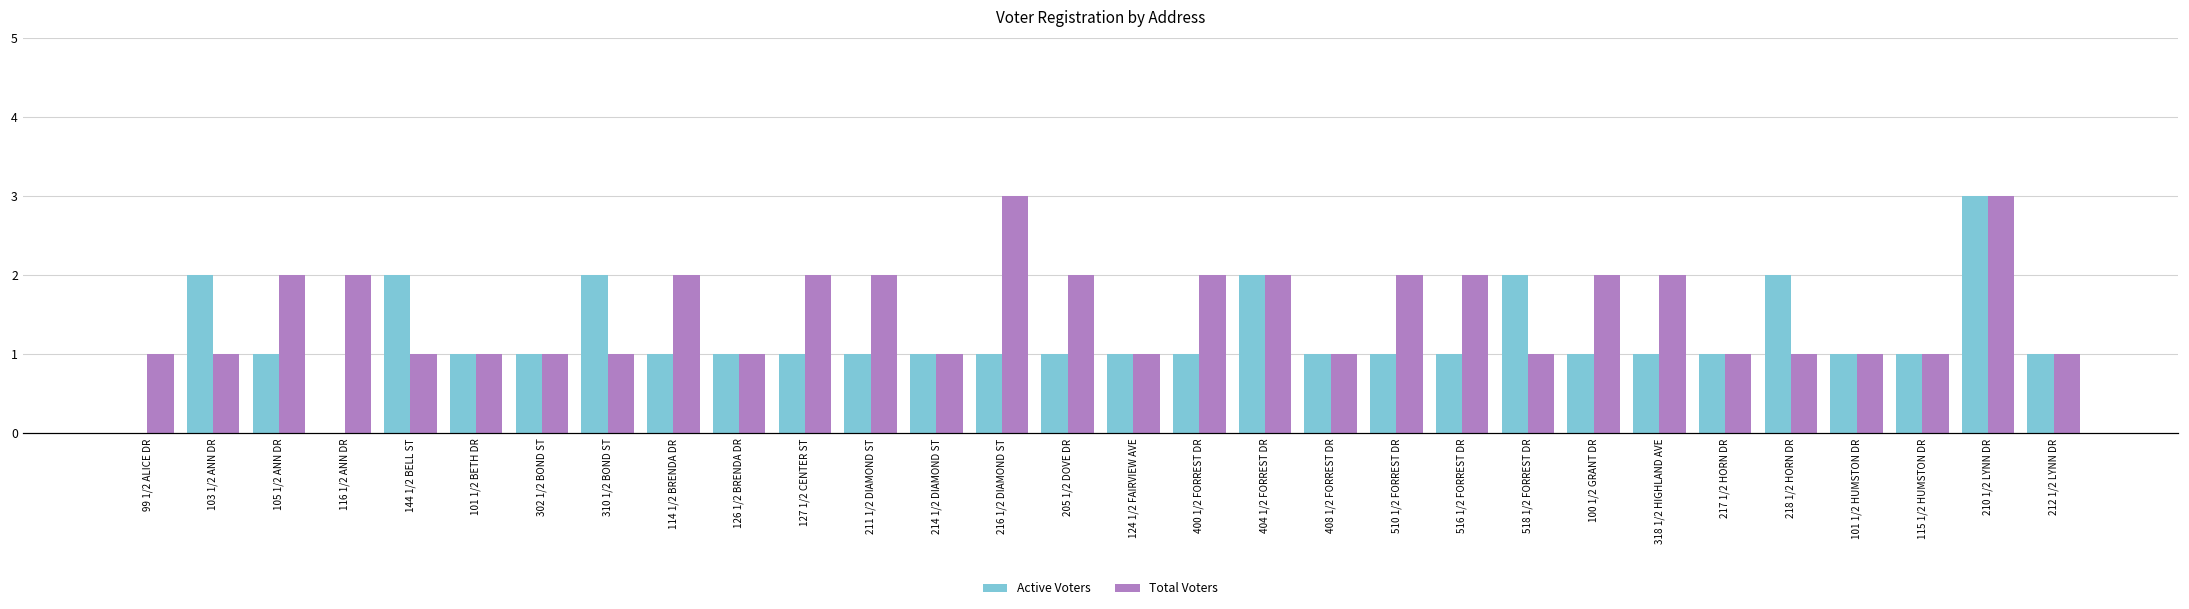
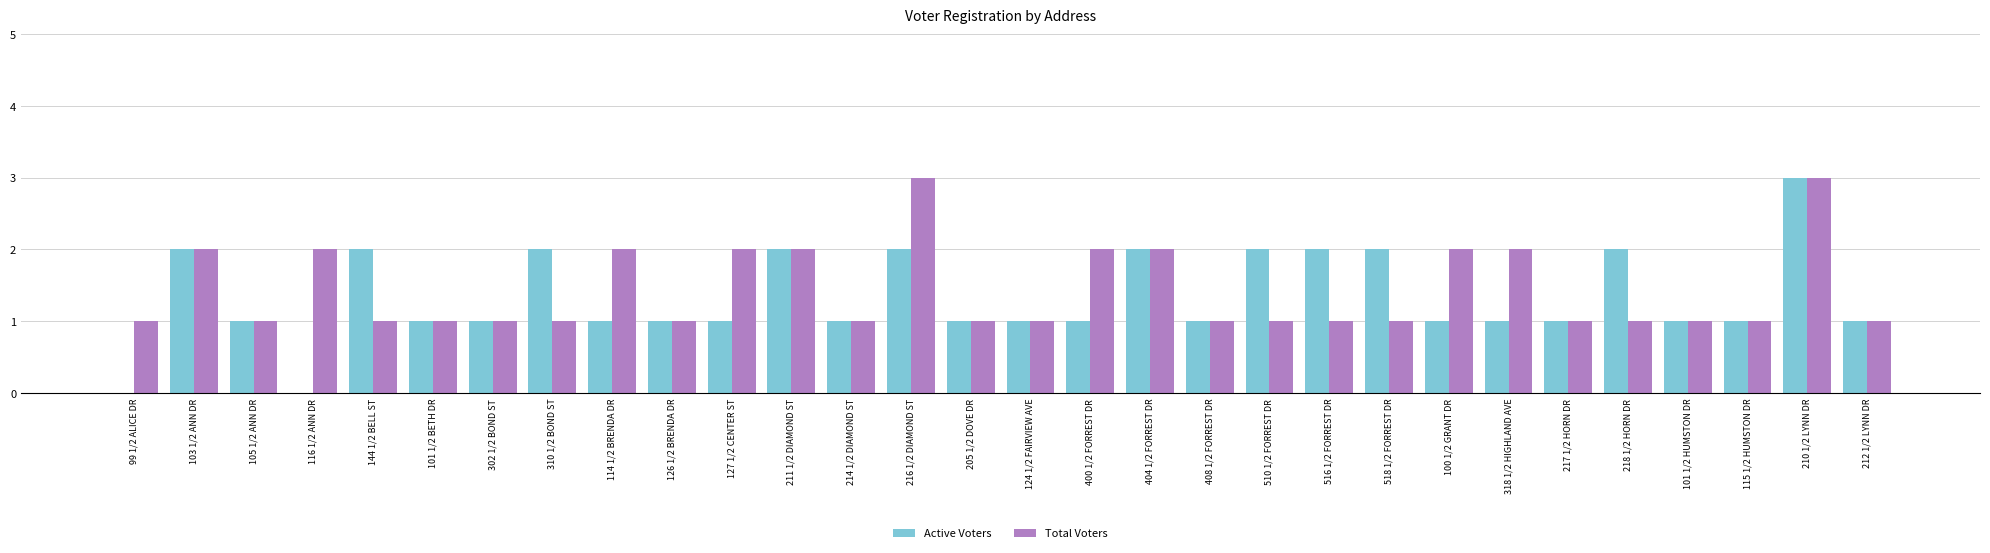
  {
    "Active Voters": {
      "99 1/2 ALICE DR": 0,
      "103 1/2 ANN DR": 2,
      "105 1/2 ANN DR": 1,
      "116 1/2 ANN DR": 0,
      "144 1/2 BELL ST": 2,
      "101 1/2 BETH DR": 1,
      "302 1/2 BOND ST": 1,
      "310 1/2 BOND ST": 2,
      "114 1/2 BRENDA DR": 1,
      "126 1/2 BRENDA DR": 1,
      "127 1/2 CENTER ST": 1,
-     "211 1/2 DIAMOND ST": 1,
+     "211 1/2 DIAMOND ST": 2,
      "214 1/2 DIAMOND ST": 1,
-     "216 1/2 DIAMOND ST": 1,
+     "216 1/2 DIAMOND ST": 2,
      "205 1/2 DOVE DR": 1,
      "124 1/2 FAIRVIEW AVE": 1,
      "400 1/2 FORREST DR": 1,
      "404 1/2 FORREST DR": 2,
      "408 1/2 FORREST DR": 1,
-     "510 1/2 FORREST DR": 1,
-     "516 1/2 FORREST DR": 1,
+     "510 1/2 FORREST DR": 2,
+     "516 1/2 FORREST DR": 2,
      "518 1/2 FORREST DR": 2,
      "100 1/2 GRANT DR": 1,
      "318 1/2 HIGHLAND AVE": 1,
      "217 1/2 HORN DR": 1,
      "218 1/2 HORN DR": 2,
      "101 1/2 HUMSTON DR": 1,
      "115 1/2 HUMSTON DR": 1,
      "210 1/2 LYNN DR": 3,
      "212 1/2 LYNN DR": 1
    },
    "Total Voters": {
      "99 1/2 ALICE DR": 1,
-     "103 1/2 ANN DR": 1,
-     "105 1/2 ANN DR": 2,
+     "103 1/2 ANN DR": 2,
+     "105 1/2 ANN DR": 1,
      "116 1/2 ANN DR": 2,
      "144 1/2 BELL ST": 1,
      "101 1/2 BETH DR": 1,
      "302 1/2 BOND ST": 1,
      "310 1/2 BOND ST": 1,
      "114 1/2 BRENDA DR": 2,
      "126 1/2 BRENDA DR": 1,
      "127 1/2 CENTER ST": 2,
      "211 1/2 DIAMOND ST": 2,
      "214 1/2 DIAMOND ST": 1,
      "216 1/2 DIAMOND ST": 3,
-     "205 1/2 DOVE DR": 2,
+     "205 1/2 DOVE DR": 1,
      "124 1/2 FAIRVIEW AVE": 1,
      "400 1/2 FORREST DR": 2,
      "404 1/2 FORREST DR": 2,
      "408 1/2 FORREST DR": 1,
-     "510 1/2 FORREST DR": 2,
-     "516 1/2 FORREST DR": 2,
+     "510 1/2 FORREST DR": 1,
+     "516 1/2 FORREST DR": 1,
      "518 1/2 FORREST DR": 1,
      "100 1/2 GRANT DR": 2,
      "318 1/2 HIGHLAND AVE": 2,
      "217 1/2 HORN DR": 1,
      "218 1/2 HORN DR": 1,
      "101 1/2 HUMSTON DR": 1,
      "115 1/2 HUMSTON DR": 1,
      "210 1/2 LYNN DR": 3,
      "212 1/2 LYNN DR": 1
    }
  }
